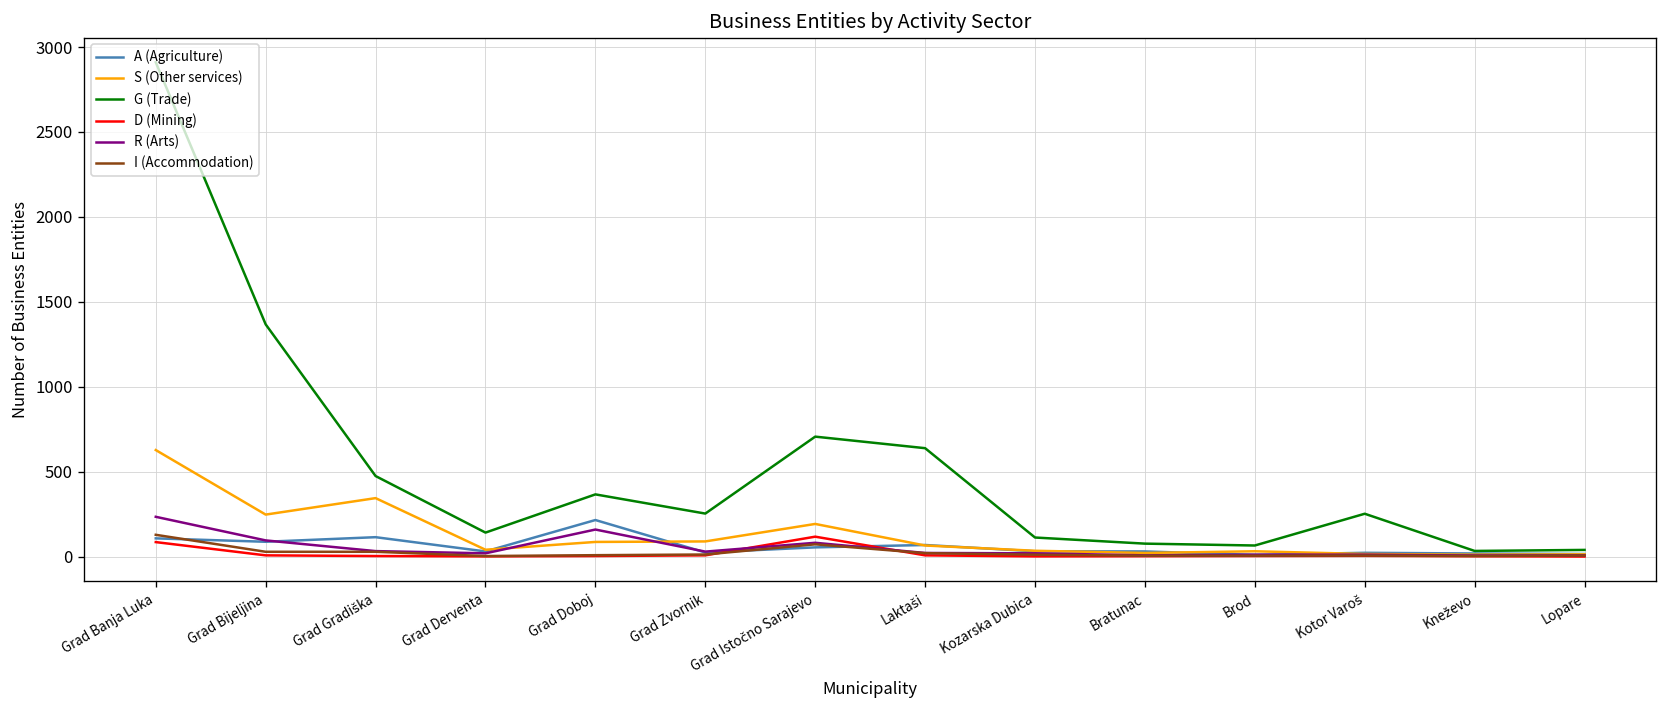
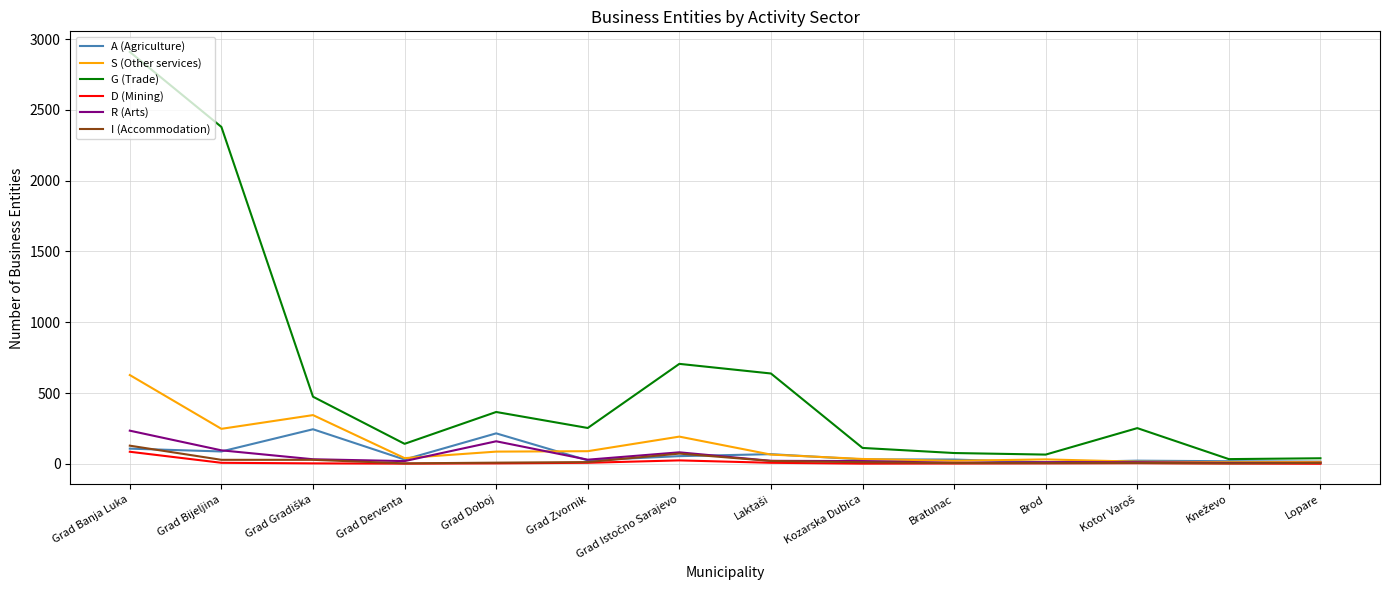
  {
    "A (Agriculture)": {
      "Grad Banja Luka": 110,
-     "Grad Gradiška": 110,
+     "Grad Gradiška": 240,
      "Grad Doboj": 220
    },
    "S (Other services)": {
      "Grad Banja Luka": 630,
      "Grad Bijeljina": 250,
      "Grad Gradiška": 340,
      "Grad Doboj": 90,
      "Grad Zvornik": 90,
      "Grad Istočno Sarajevo": 190,
      "Brod": 30
    },
    "G (Trade)": {
-     "Grad Bijeljina": 1370,
+     "Grad Bijeljina": 2380,
      "Grad Gradiška": 470,
      "Grad Derventa": 140,
      "Grad Doboj": 370,
      "Grad Zvornik": 250,
      "Grad Istočno Sarajevo": 710,
      "Laktaši": 640,
      "Kozarska Dubica": 110,
      "Bratunac": 80,
      "Brod": 70,
      "Kotor Varoš": 250,
      "Lopare": 40
    },
    "D (Mining)": {
      "Grad Banja Luka": 90,
      "Grad Bijeljina": 10,
      "Grad Gradiška": 0,
-     "Grad Istočno Sarajevo": 120
+     "Grad Istočno Sarajevo": 20
    },
    "R (Arts)": {
      "Grad Banja Luka": 230,
      "Grad Doboj": 160
    },
    "I (Accommodation)": {
      "Grad Banja Luka": 130,
      "Grad Bijeljina": 30
    }
  }
